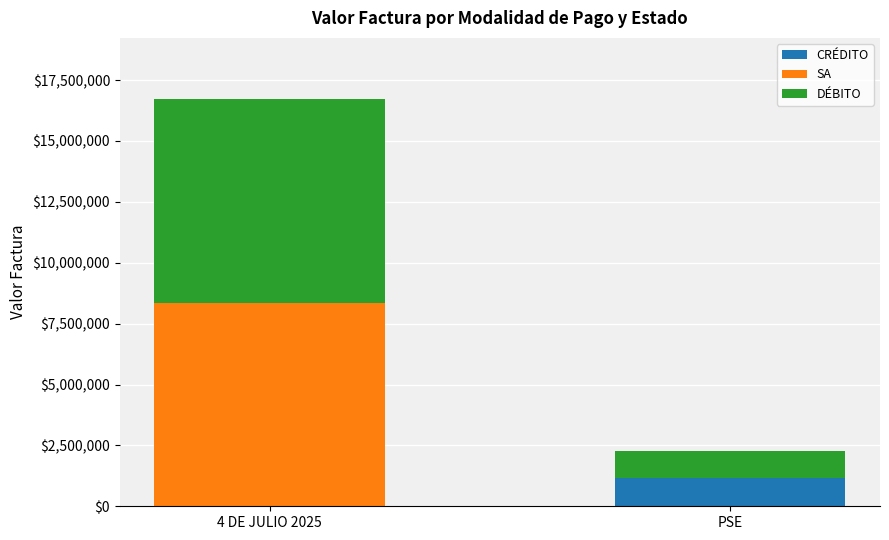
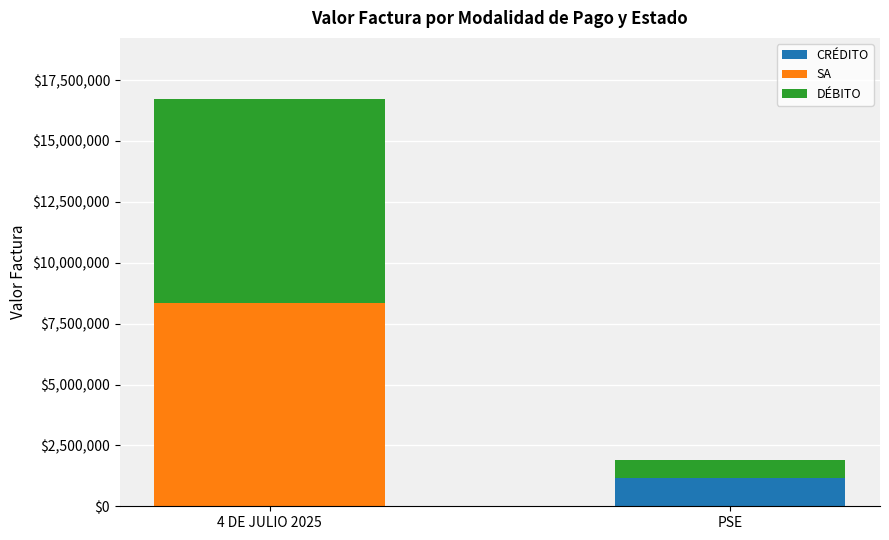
  {
    "CRÉDITO": {
      "4 DE JULIO 2025": "$0",
      "PSE": "$1,100,000"
    },
    "DÉBITO": {
      "4 DE JULIO 2025": "$8,400,000",
-     "PSE": "$1,100,000"
+     "PSE": "$800,000"
    }
  }
